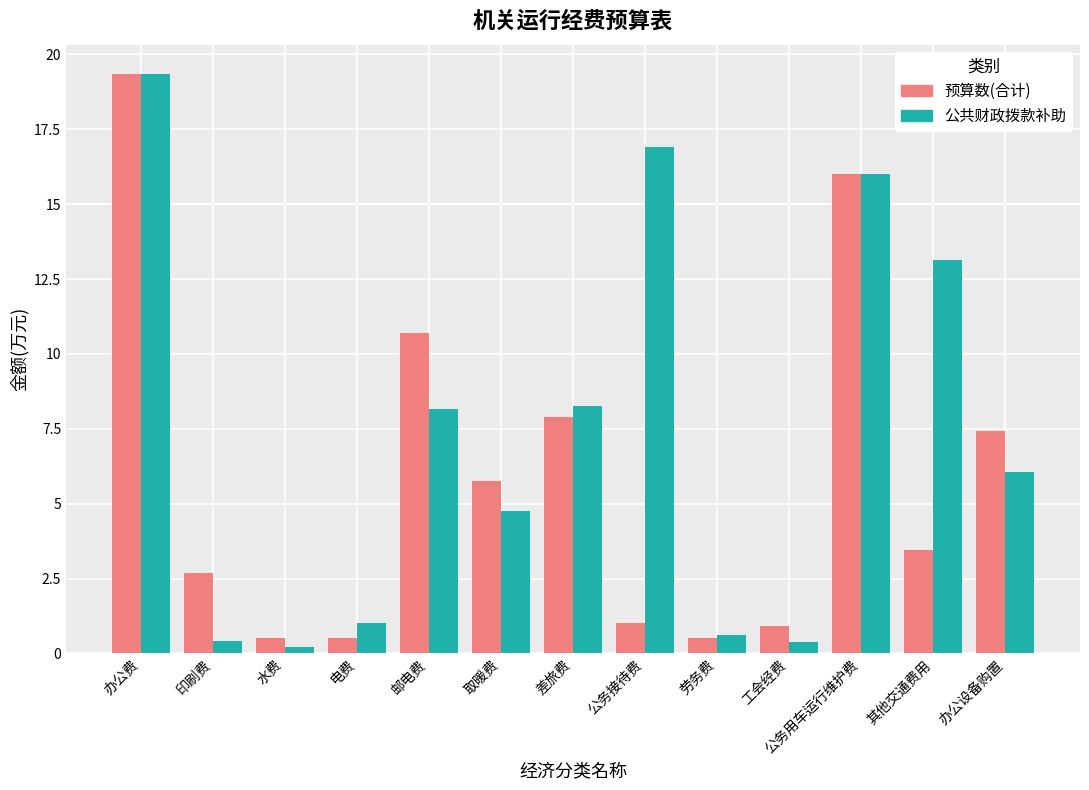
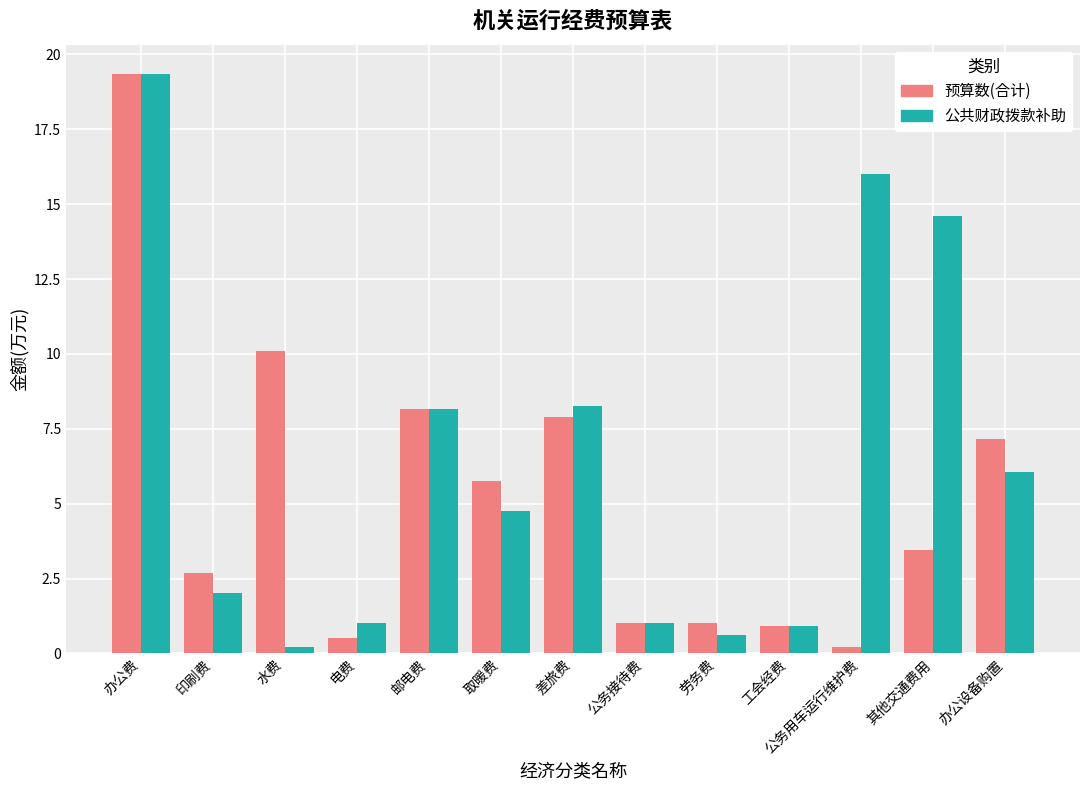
  {
    "预算数(合计)": {
      "办公费": 19.4,
      "印刷费": 2.7,
-     "水费": 0.5,
+     "水费": 10.1,
      "电费": 0.5,
-     "邮电费": 10.7,
+     "邮电费": 8.2,
      "取暖费": 5.8,
      "差旅费": 7.9,
      "公务接待费": 1.0,
-     "劳务费": 0.5,
+     "劳务费": 1.0,
      "工会经费": 0.9,
-     "公务用车运行维护费": 16.0,
+     "公务用车运行维护费": 0.2,
      "其他交通费用": 3.4,
-     "办公设备购置": 7.4
+     "办公设备购置": 7.2
    },
    "公共财政拨款补助": {
      "办公费": 19.4,
-     "印刷费": 0.4,
+     "印刷费": 2.0,
      "水费": 0.2,
      "电费": 1.0,
      "邮电费": 8.2,
      "取暖费": 4.7,
      "差旅费": 8.3,
-     "公务接待费": 16.9,
+     "公务接待费": 1.0,
      "劳务费": 0.6,
-     "工会经费": 0.4,
+     "工会经费": 0.9,
      "公务用车运行维护费": 16.0,
-     "其他交通费用": 13.1,
+     "其他交通费用": 14.6,
      "办公设备购置": 6.1
    }
  }
